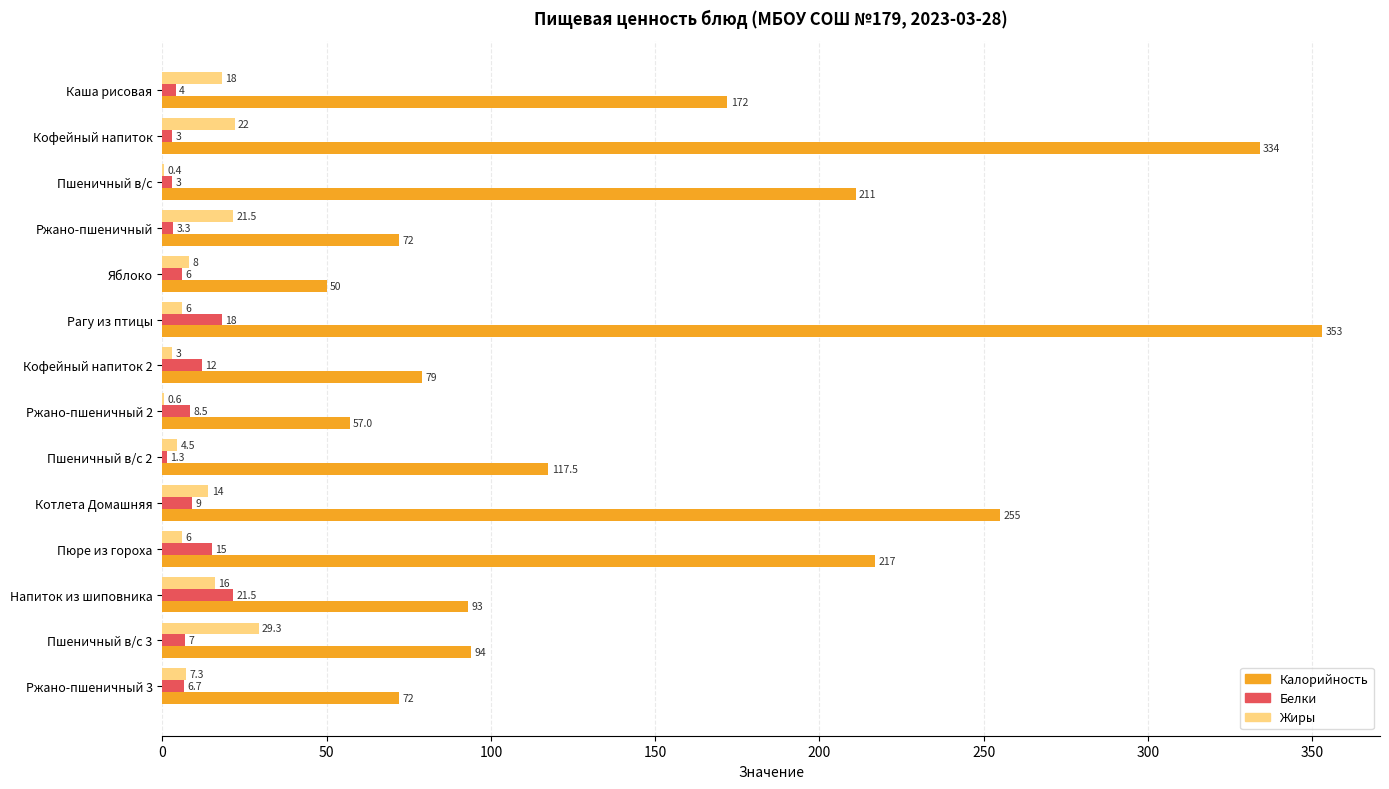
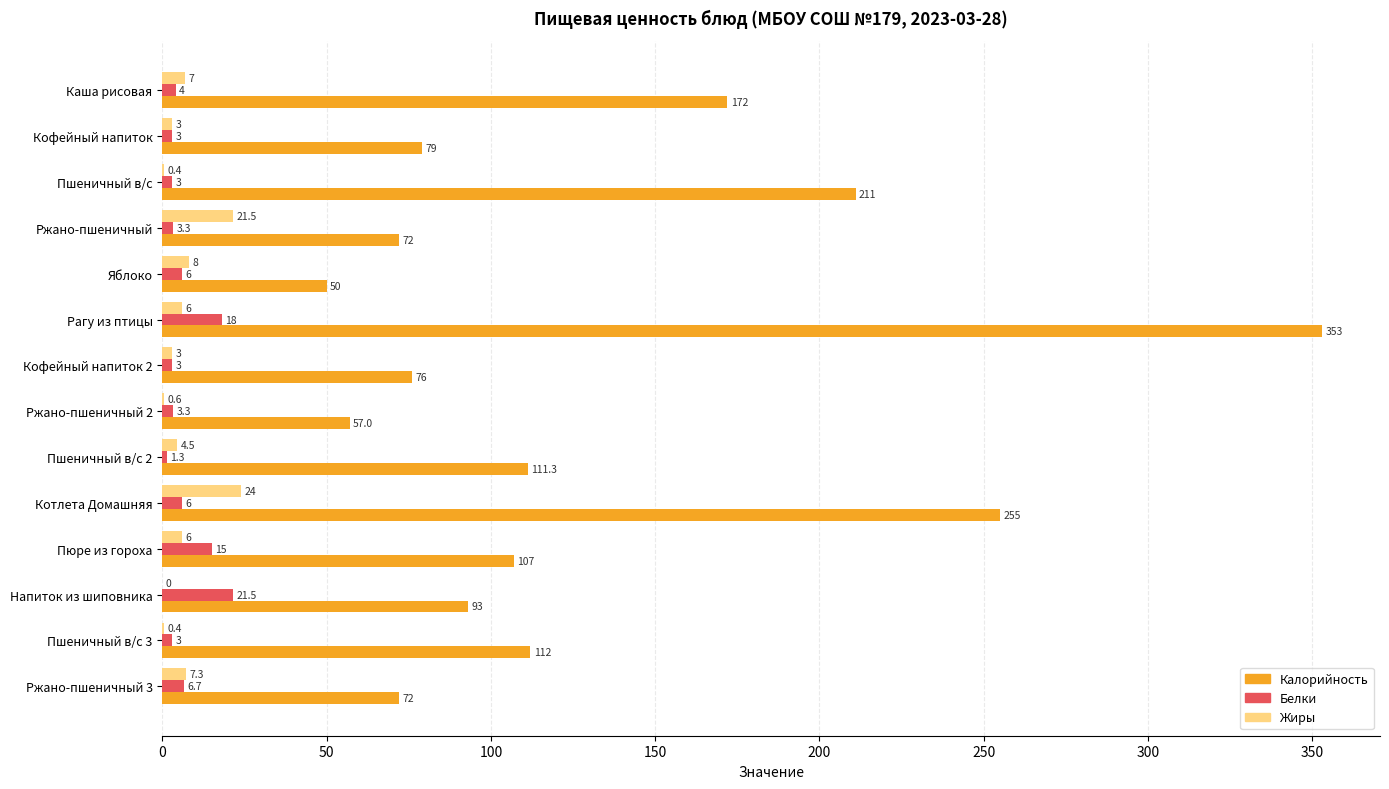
  {
    "Калорийность": {
      "Каша рисовая": 172,
-     "Кофейный напиток": 334,
+     "Кофейный напиток": 79,
      "Пшеничный в/с": 211,
      "Ржано-пшеничный": 72,
      "Яблоко": 50,
      "Рагу из птицы": 353,
-     "Кофейный напиток 2": 79,
+     "Кофейный напиток 2": 76,
      "Ржано-пшеничный 2": 57.0,
-     "Пшеничный в/с 2": 117.5,
+     "Пшеничный в/с 2": 111.3,
      "Котлета Домашняя": 255,
-     "Пюре из гороха": 217,
+     "Пюре из гороха": 107,
      "Напиток из шиповника": 93,
-     "Пшеничный в/с 3": 94,
+     "Пшеничный в/с 3": 112,
      "Ржано-пшеничный 3": 72
    },
    "Белки": {
      "Каша рисовая": 4,
      "Кофейный напиток": 3,
      "Пшеничный в/с": 3,
      "Ржано-пшеничный": 3.3,
      "Яблоко": 6,
      "Рагу из птицы": 18,
-     "Кофейный напиток 2": 12,
-     "Ржано-пшеничный 2": 8.5,
+     "Кофейный напиток 2": 3,
+     "Ржано-пшеничный 2": 3.3,
      "Пшеничный в/с 2": 1.3,
-     "Котлета Домашняя": 9,
+     "Котлета Домашняя": 6,
      "Пюре из гороха": 15,
      "Напиток из шиповника": 21.5,
-     "Пшеничный в/с 3": 7,
+     "Пшеничный в/с 3": 3,
      "Ржано-пшеничный 3": 6.7
    },
    "Жиры": {
-     "Каша рисовая": 18,
-     "Кофейный напиток": 22,
+     "Каша рисовая": 7,
+     "Кофейный напиток": 3,
      "Пшеничный в/с": 0.4,
      "Ржано-пшеничный": 21.5,
      "Яблоко": 8,
      "Рагу из птицы": 6,
      "Кофейный напиток 2": 3,
      "Ржано-пшеничный 2": 0.6,
      "Пшеничный в/с 2": 4.5,
-     "Котлета Домашняя": 14,
+     "Котлета Домашняя": 24,
      "Пюре из гороха": 6,
-     "Напиток из шиповника": 16,
-     "Пшеничный в/с 3": 29.3,
+     "Напиток из шиповника": 0,
+     "Пшеничный в/с 3": 0.4,
      "Ржано-пшеничный 3": 7.3
    }
  }
